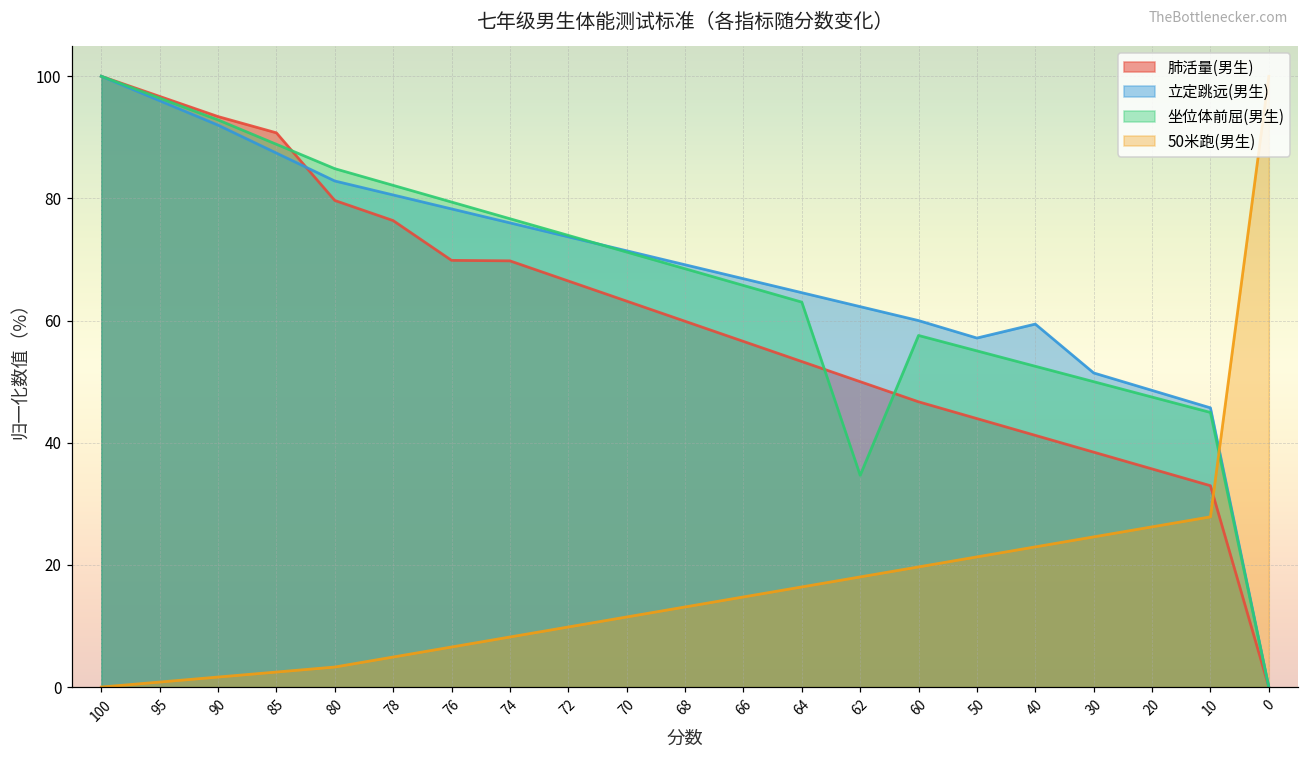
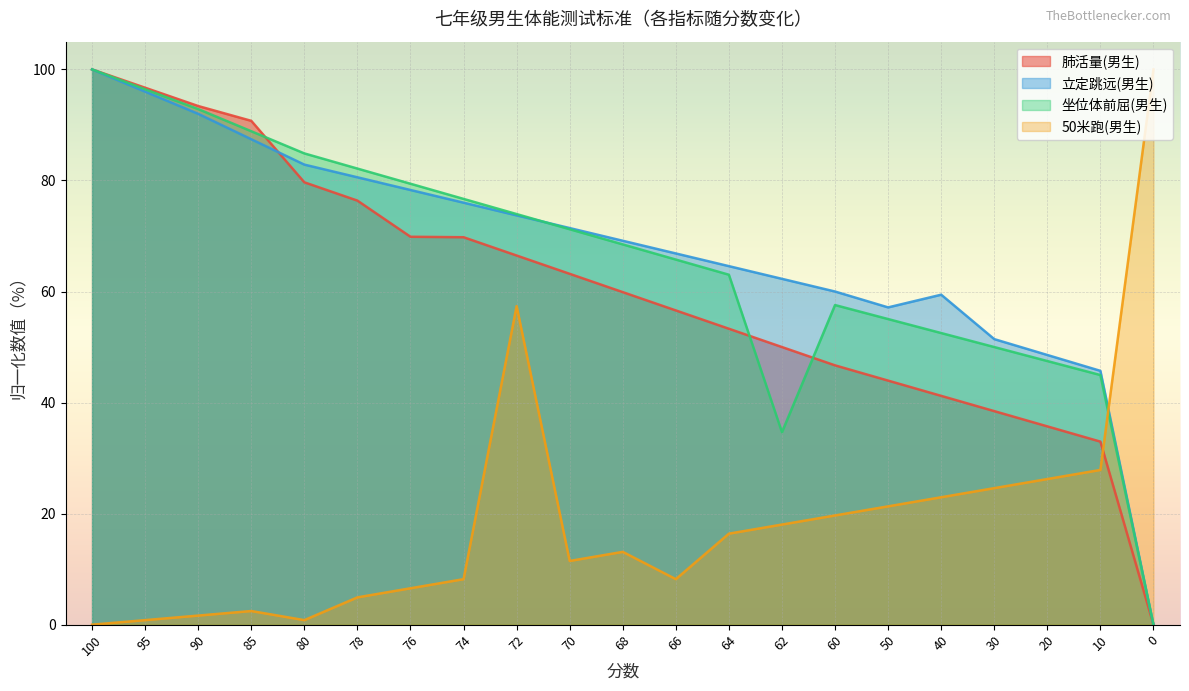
  {
    "肺活量(男生)": {
      "90": 93,
      "85": 91,
      "80": 80,
      "78": 76,
      "76": 70,
      "74": 70,
      "72": 66,
      "70": 63,
      "68": 60,
      "66": 57,
      "64": 53,
      "62": 50,
      "60": 47,
      "50": 44,
      "40": 41,
      "30": 38,
      "20": 36,
      "10": 33
    },
    "立定跳远(男生)": {
      "90": 92,
      "85": 87,
      "80": 83,
      "78": 81,
      "76": 78,
      "74": 76,
      "68": 69,
      "66": 67,
      "64": 65,
      "62": 62,
      "60": 60,
      "50": 57,
      "40": 59,
      "30": 51,
      "20": 49,
      "10": 46
    },
    "坐位体前屈(男生)": {
      "90": 93,
      "85": 89,
      "80": 85,
      "78": 82,
      "76": 79,
      "74": 77,
      "68": 68,
      "66": 66,
      "64": 63,
      "62": 35,
      "60": 58,
      "50": 55,
      "40": 53,
      "30": 50,
      "20": 47,
      "10": 45
    },
    "50米跑(男生)": {
      "100": 0,
      "95": 1,
      "90": 2,
      "85": 2,
-     "80": 3,
+     "80": 1,
      "78": 5,
      "76": 7,
      "74": 8,
-     "72": 10,
+     "72": 57,
      "70": 11,
      "68": 13,
-     "66": 15,
+     "66": 8,
      "64": 16,
      "62": 18,
      "60": 20,
      "50": 21,
      "40": 23,
      "30": 25,
      "20": 26,
      "10": 28
    }
  }
